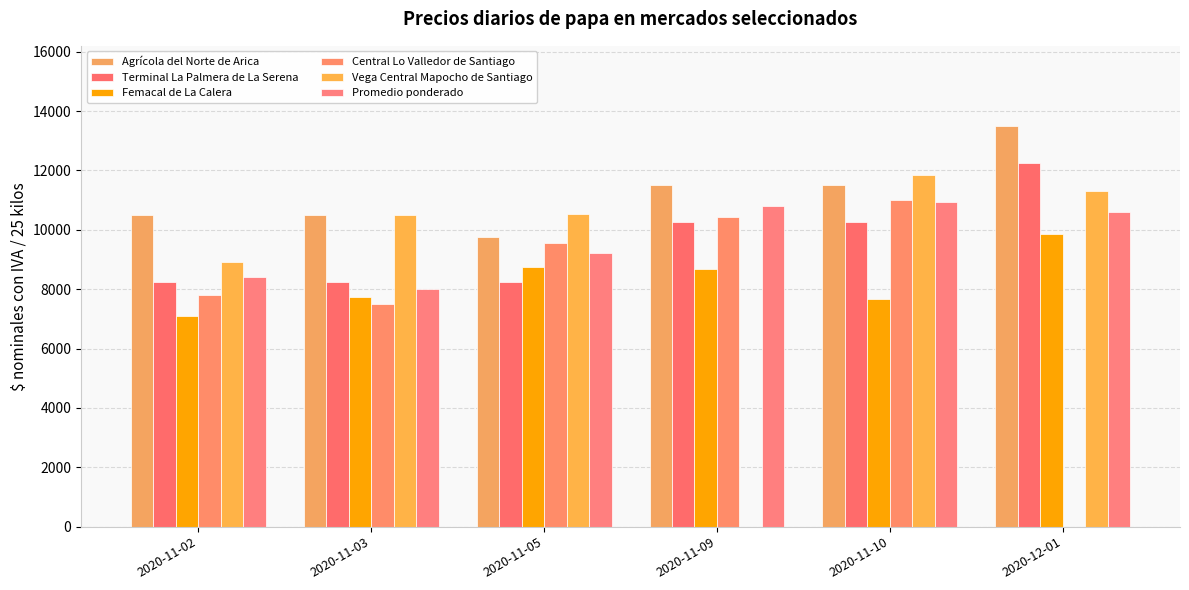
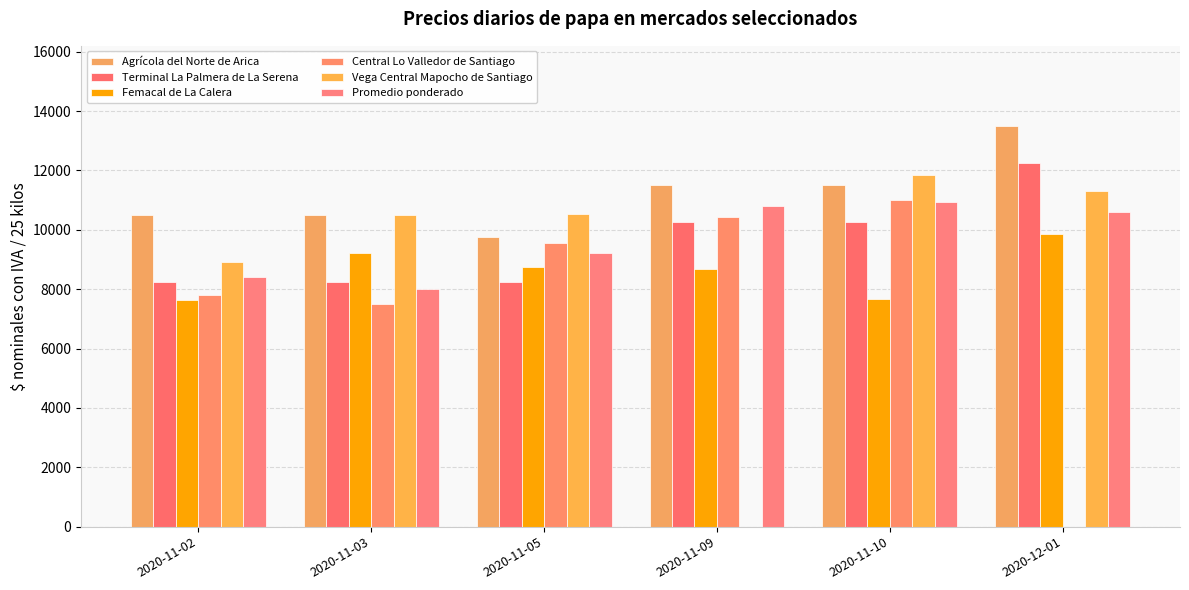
  {
    "Femacal de La Calera": {
-     "2020-11-02": 7100,
-     "2020-11-03": 7700,
+     "2020-11-02": 7700,
+     "2020-11-03": 9200,
      "2020-11-05": 8700,
      "2020-11-09": 8700,
      "2020-11-10": 7700,
      "2020-12-01": 9900
    }
  }
